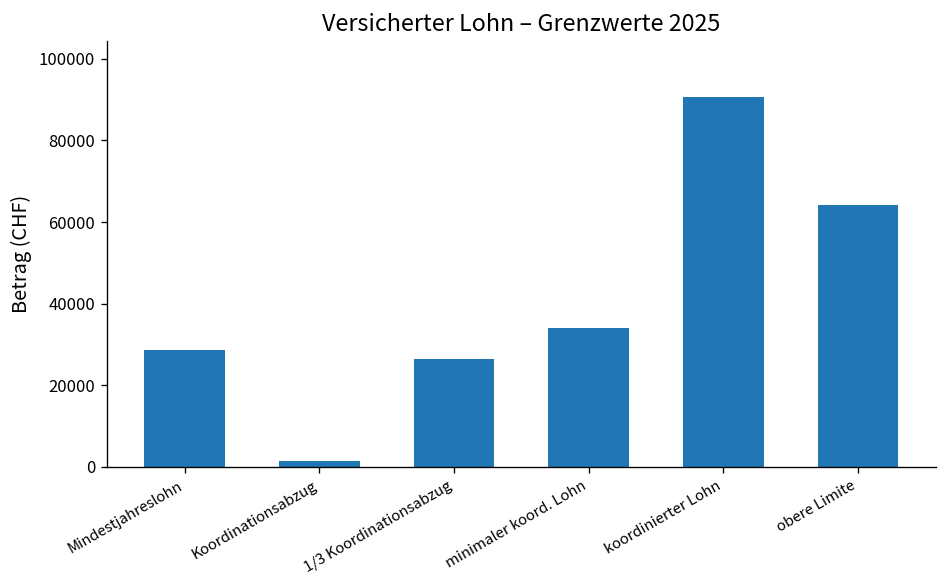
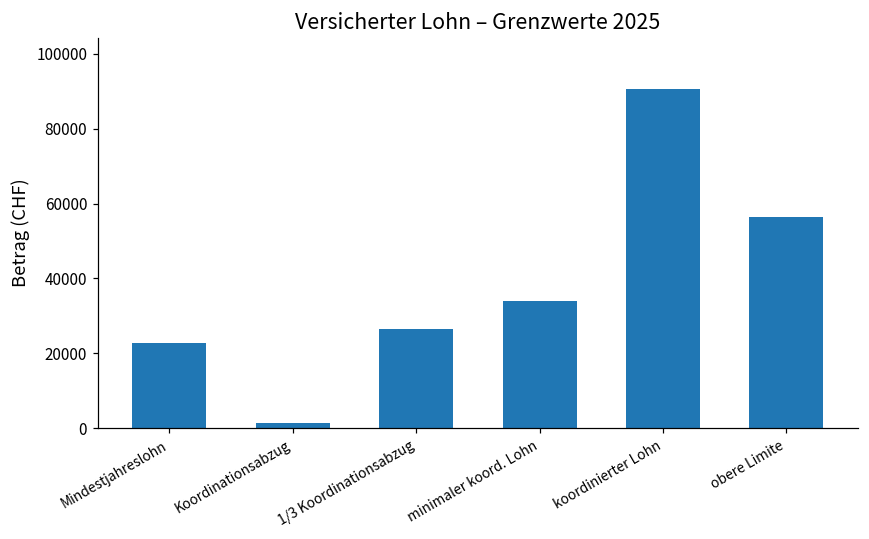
  {
-   "Mindestjahreslohn": 29000,
+   "Mindestjahreslohn": 23000,
    "Koordinationsabzug": 1000,
    "1/3 Koordinationsabzug": 26000,
    "minimaler koord. Lohn": 34000,
    "koordinierter Lohn": 91000,
-   "obere Limite": 64000
+   "obere Limite": 56000
  }
